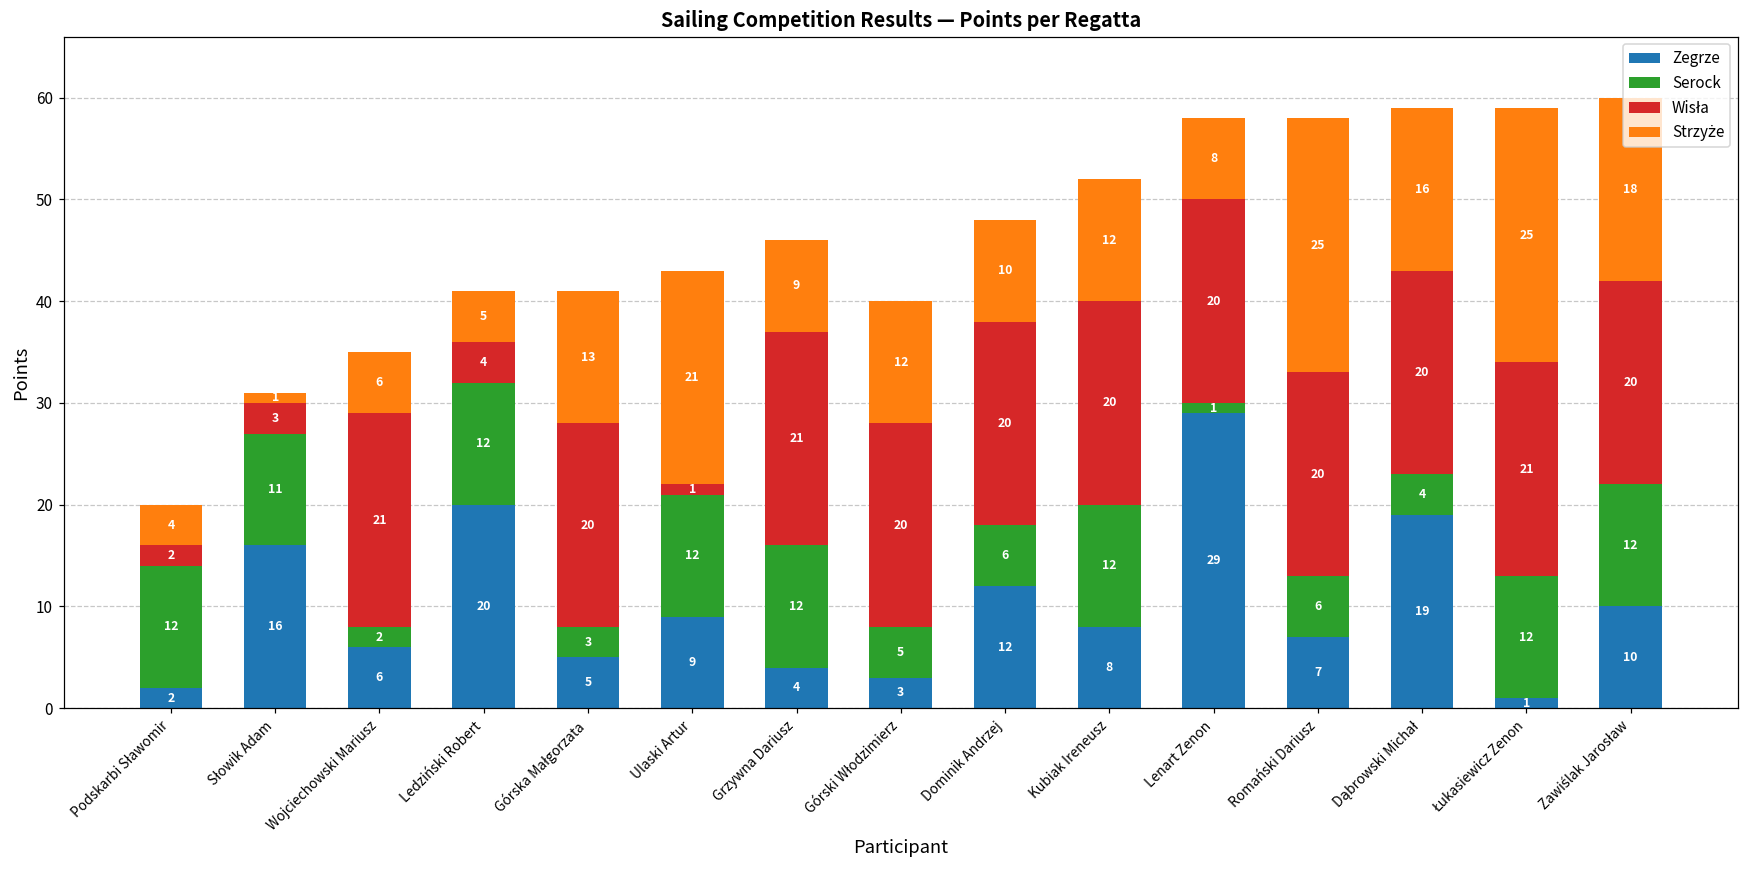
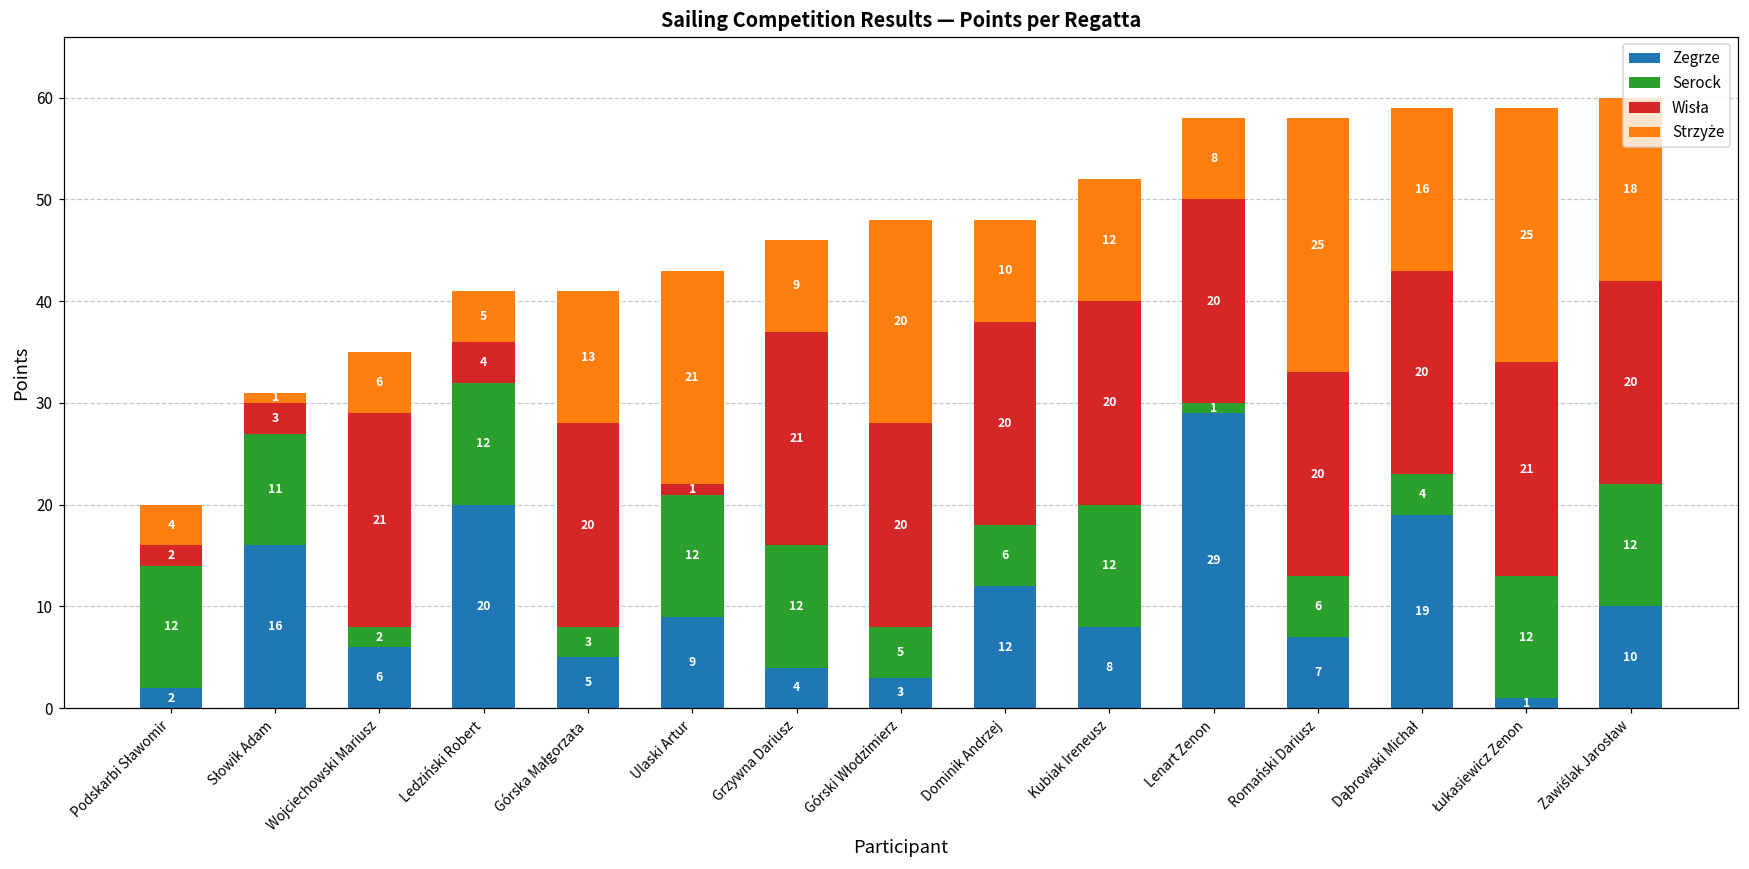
  {
    "Zegrze": {
      "Podskarbi Sławomir": 2,
      "Słowik Adam": 16,
      "Wojciechowski Mariusz": 6,
      "Ledziński Robert": 20,
      "Górska Małgorzata": 5,
      "Ulaski Artur": 9,
      "Grzywna Dariusz": 4,
      "Górski Włodzimierz": 3,
      "Dominik Andrzej": 12,
      "Kubiak Ireneusz": 8,
      "Lenart Zenon": 29,
      "Romański Dariusz": 7,
      "Dąbrowski Michał": 19,
      "Łukasiewicz Zenon": 1,
      "Zawiślak Jarosław": 10
    },
    "Serock": {
      "Podskarbi Sławomir": 12,
      "Słowik Adam": 11,
      "Wojciechowski Mariusz": 2,
      "Ledziński Robert": 12,
      "Górska Małgorzata": 3,
      "Ulaski Artur": 12,
      "Grzywna Dariusz": 12,
      "Górski Włodzimierz": 5,
      "Dominik Andrzej": 6,
      "Kubiak Ireneusz": 12,
      "Lenart Zenon": 1,
      "Romański Dariusz": 6,
      "Dąbrowski Michał": 4,
      "Łukasiewicz Zenon": 12,
      "Zawiślak Jarosław": 12
    },
    "Wisła": {
      "Podskarbi Sławomir": 2,
      "Słowik Adam": 3,
      "Wojciechowski Mariusz": 21,
      "Ledziński Robert": 4,
      "Górska Małgorzata": 20,
      "Ulaski Artur": 1,
      "Grzywna Dariusz": 21,
      "Górski Włodzimierz": 20,
      "Dominik Andrzej": 20,
      "Kubiak Ireneusz": 20,
      "Lenart Zenon": 20,
      "Romański Dariusz": 20,
      "Dąbrowski Michał": 20,
      "Łukasiewicz Zenon": 21,
      "Zawiślak Jarosław": 20
    },
    "Strzyże": {
      "Podskarbi Sławomir": 4,
      "Słowik Adam": 1,
      "Wojciechowski Mariusz": 6,
      "Ledziński Robert": 5,
      "Górska Małgorzata": 13,
      "Ulaski Artur": 21,
      "Grzywna Dariusz": 9,
-     "Górski Włodzimierz": 12,
+     "Górski Włodzimierz": 20,
      "Dominik Andrzej": 10,
      "Kubiak Ireneusz": 12,
      "Lenart Zenon": 8,
      "Romański Dariusz": 25,
      "Dąbrowski Michał": 16,
      "Łukasiewicz Zenon": 25
    }
  }
